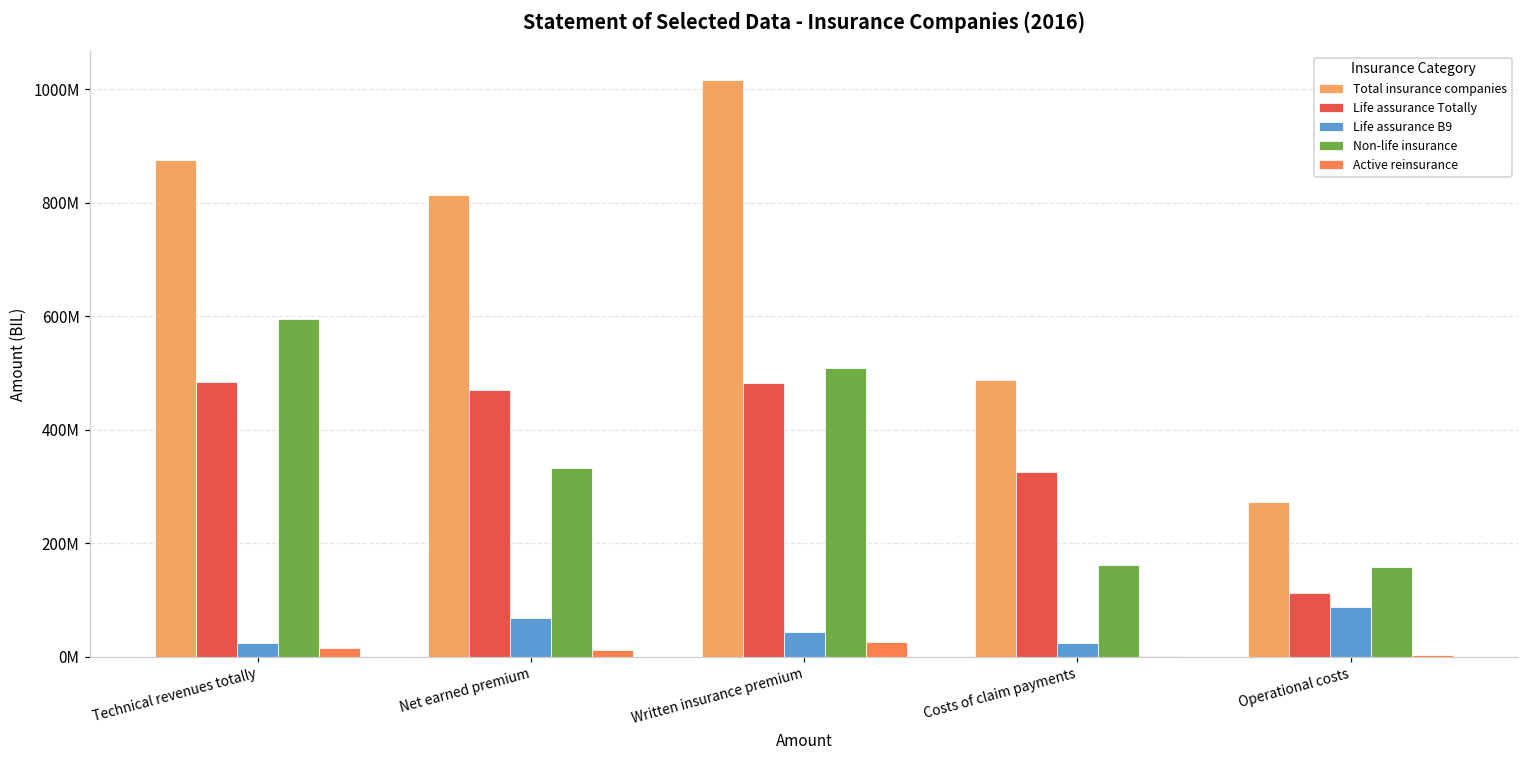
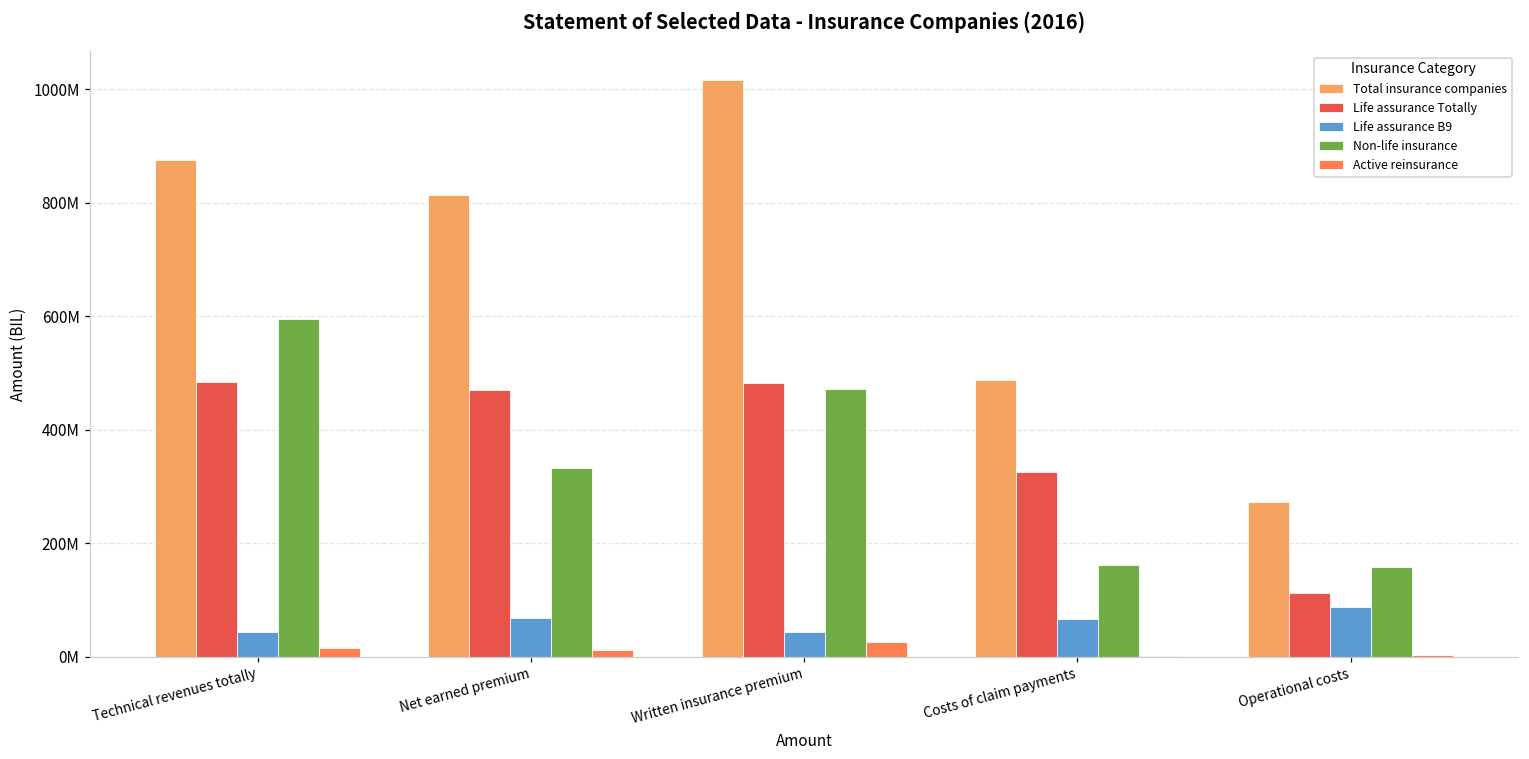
  {
    "Life assurance B9": {
-     "Technical revenues totally": 20000000,
+     "Technical revenues totally": 40000000,
      "Net earned premium": 70000000,
      "Written insurance premium": 40000000,
-     "Costs of claim payments": 20000000,
+     "Costs of claim payments": 70000000,
      "Operational costs": 90000000
    },
    "Non-life insurance": {
      "Technical revenues totally": 590000000,
      "Net earned premium": 330000000,
-     "Written insurance premium": 510000000,
+     "Written insurance premium": 470000000,
      "Costs of claim payments": 160000000,
      "Operational costs": 160000000
    }
  }
